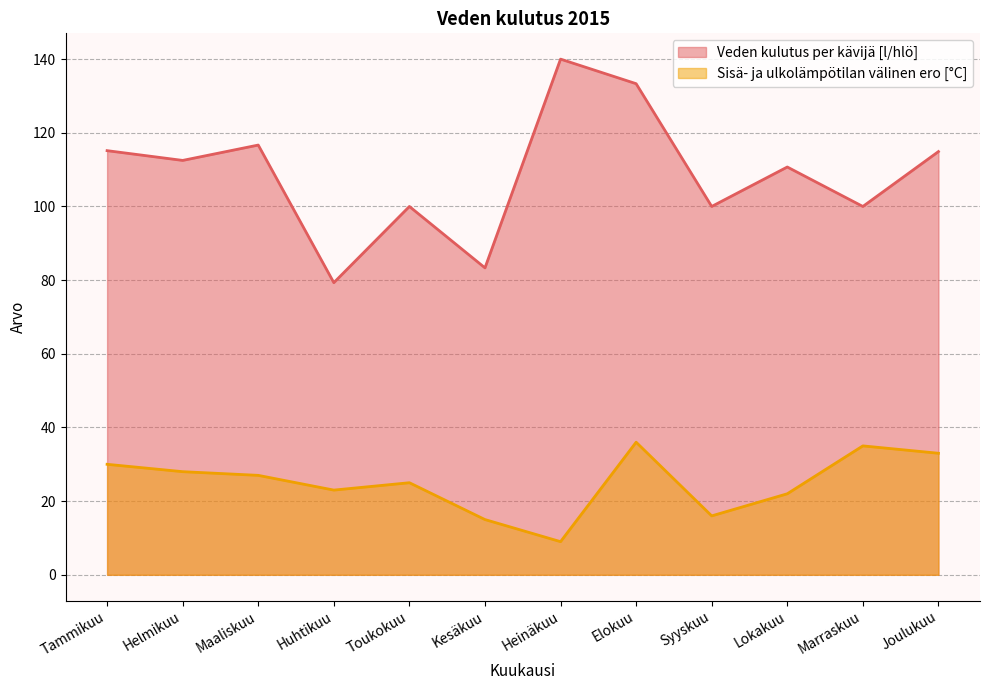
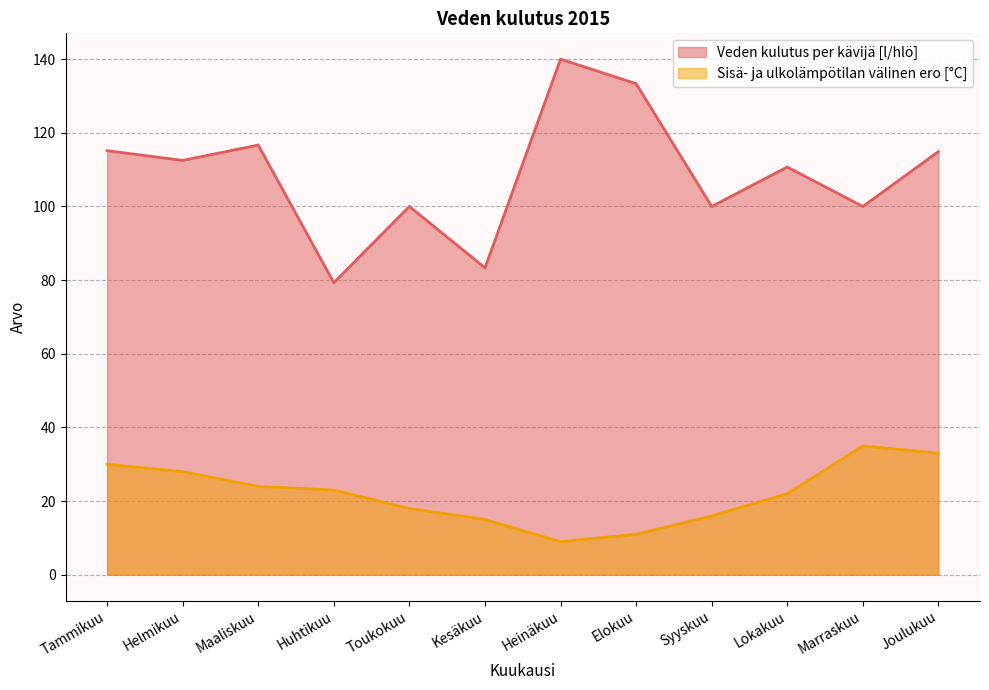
  {
    "Veden kulutus per kävijä [l/hlö]": {
      "Tammikuu": 115,
      "Helmikuu": 113,
      "Maaliskuu": 117,
      "Huhtikuu": 79,
      "Toukokuu": 100,
      "Kesäkuu": 83,
      "Heinäkuu": 140,
      "Elokuu": 133,
      "Syyskuu": 100,
      "Lokakuu": 111,
      "Marraskuu": 100,
      "Joulukuu": 115
    },
    "Sisä- ja ulkolämpötilan välinen ero [°C]": {
      "Tammikuu": 30,
      "Helmikuu": 28,
-     "Maaliskuu": 27,
+     "Maaliskuu": 24,
      "Huhtikuu": 23,
-     "Toukokuu": 25,
+     "Toukokuu": 18,
      "Kesäkuu": 15,
      "Heinäkuu": 9,
-     "Elokuu": 36,
+     "Elokuu": 11,
      "Syyskuu": 16,
      "Lokakuu": 22,
      "Marraskuu": 35,
      "Joulukuu": 33
    }
  }
